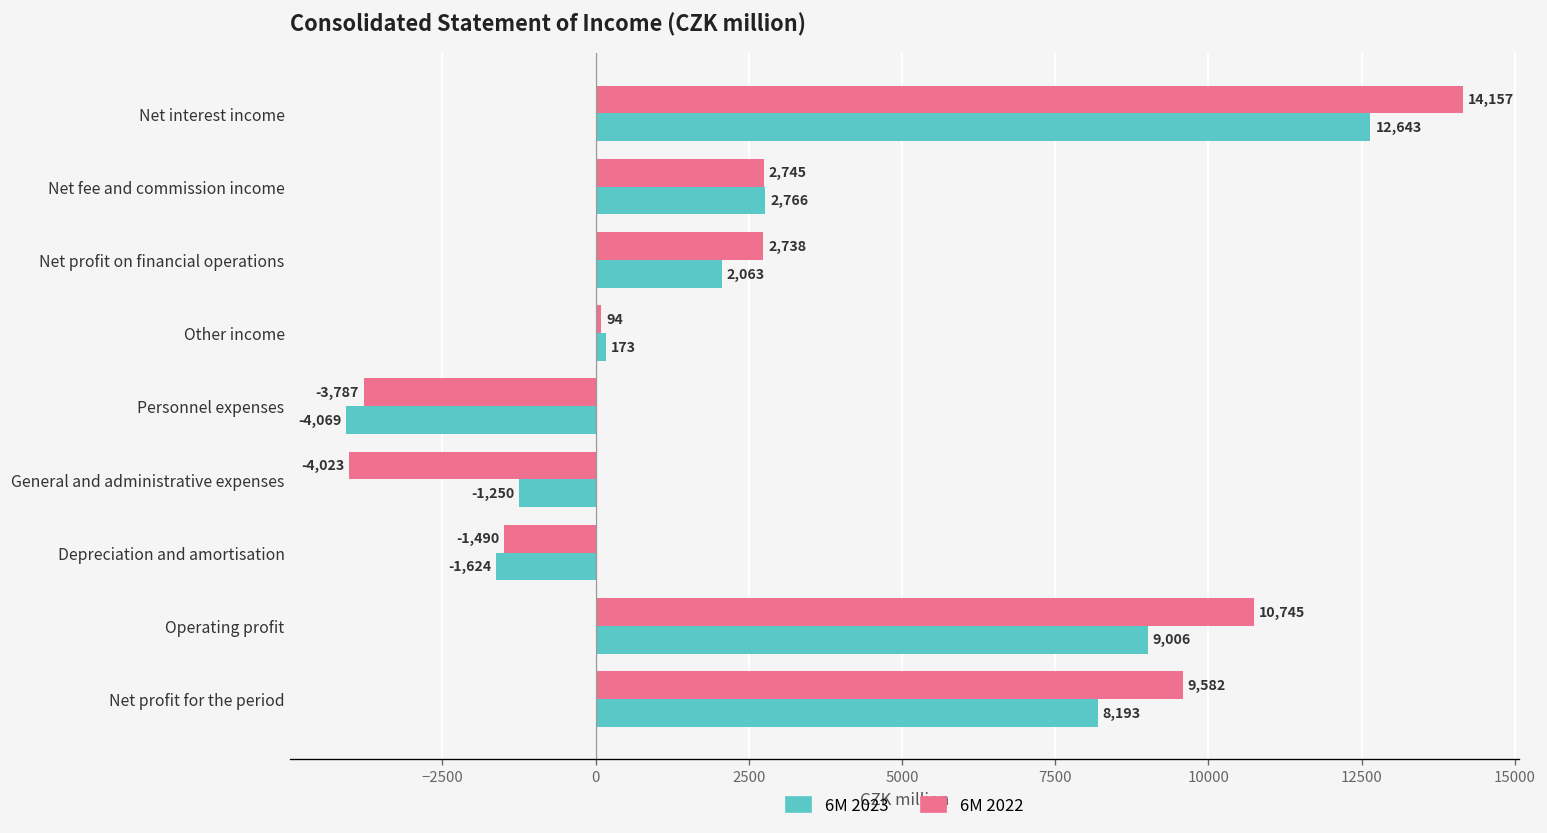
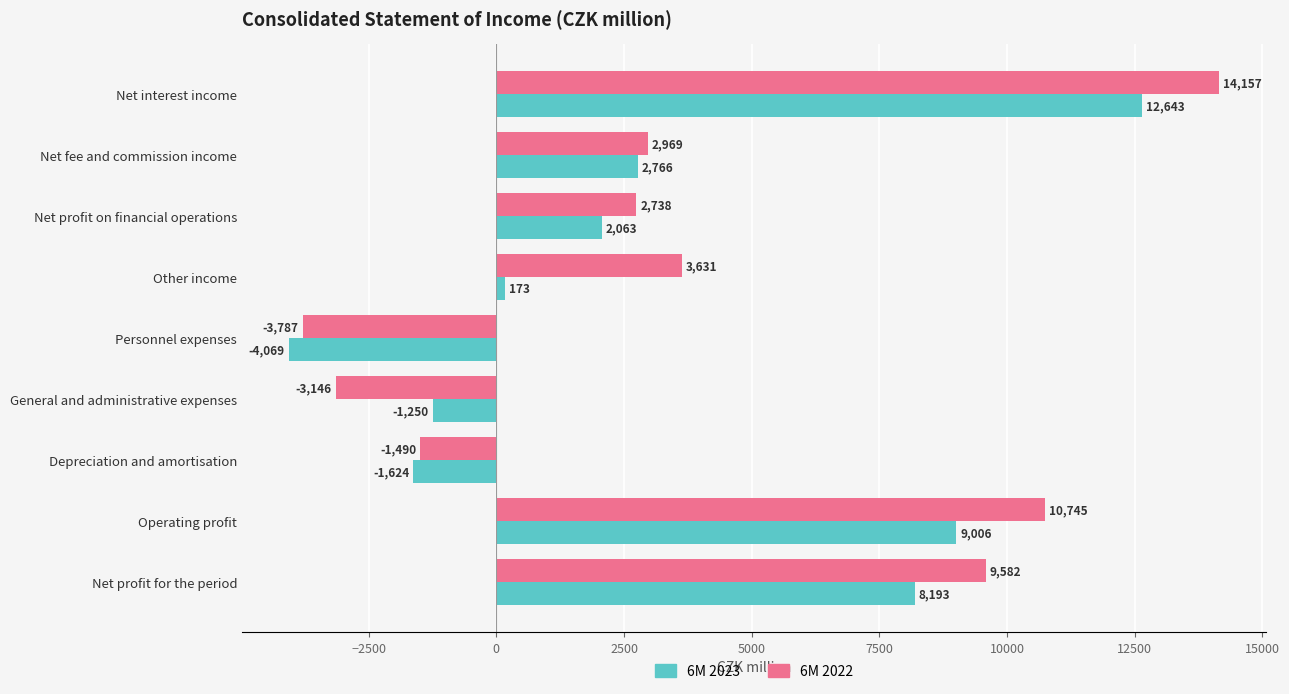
  {
    "6M 2023": {
      "Net interest income": "12,643",
      "Net fee and commission income": "2,766",
      "Net profit on financial operations": "2,063",
      "Other income": "173",
      "Personnel expenses": "-4,069",
      "General and administrative expenses": "-1,250",
      "Depreciation and amortisation": "-1,624",
      "Operating profit": "9,006",
      "Net profit for the period": "8,193"
    },
    "6M 2022": {
      "Net interest income": "14,157",
-     "Net fee and commission income": "2,745",
+     "Net fee and commission income": "2,969",
      "Net profit on financial operations": "2,738",
-     "Other income": "94",
+     "Other income": "3,631",
      "Personnel expenses": "-3,787",
-     "General and administrative expenses": "-4,023",
+     "General and administrative expenses": "-3,146",
      "Depreciation and amortisation": "-1,490",
      "Operating profit": "10,745",
      "Net profit for the period": "9,582"
    }
  }
